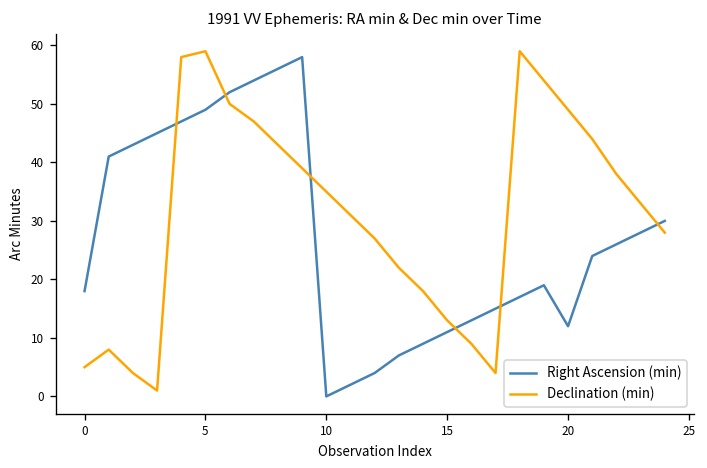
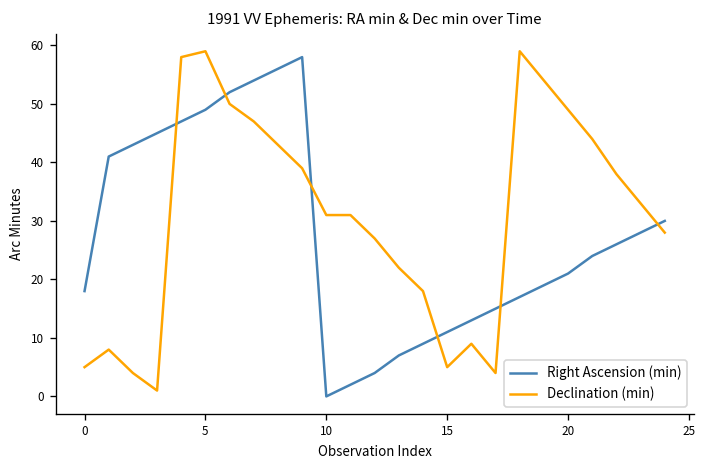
  {
    "Right Ascension (min)": {
      "0": 18,
      "5": 49,
      "10": 0,
      "15": 11,
-     "20": 12
+     "20": 21
    },
    "Declination (min)": {
      "0": 5,
      "5": 59,
-     "10": 35,
-     "15": 13,
+     "10": 31,
+     "15": 5,
      "20": 49
    }
  }
